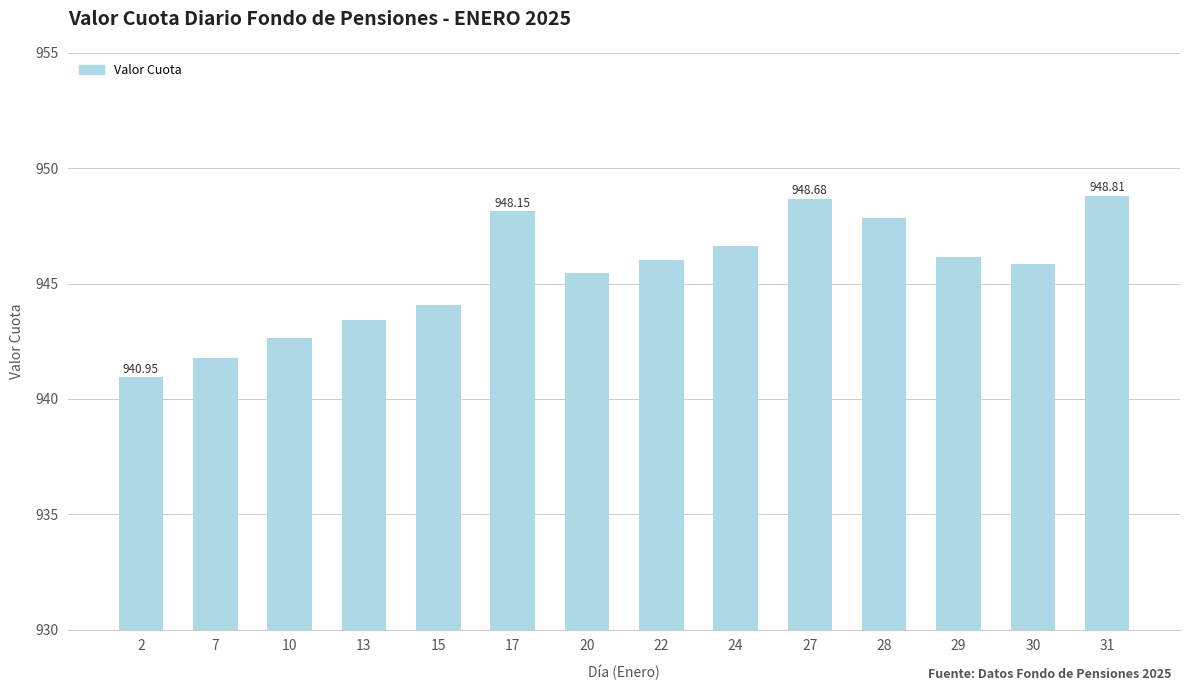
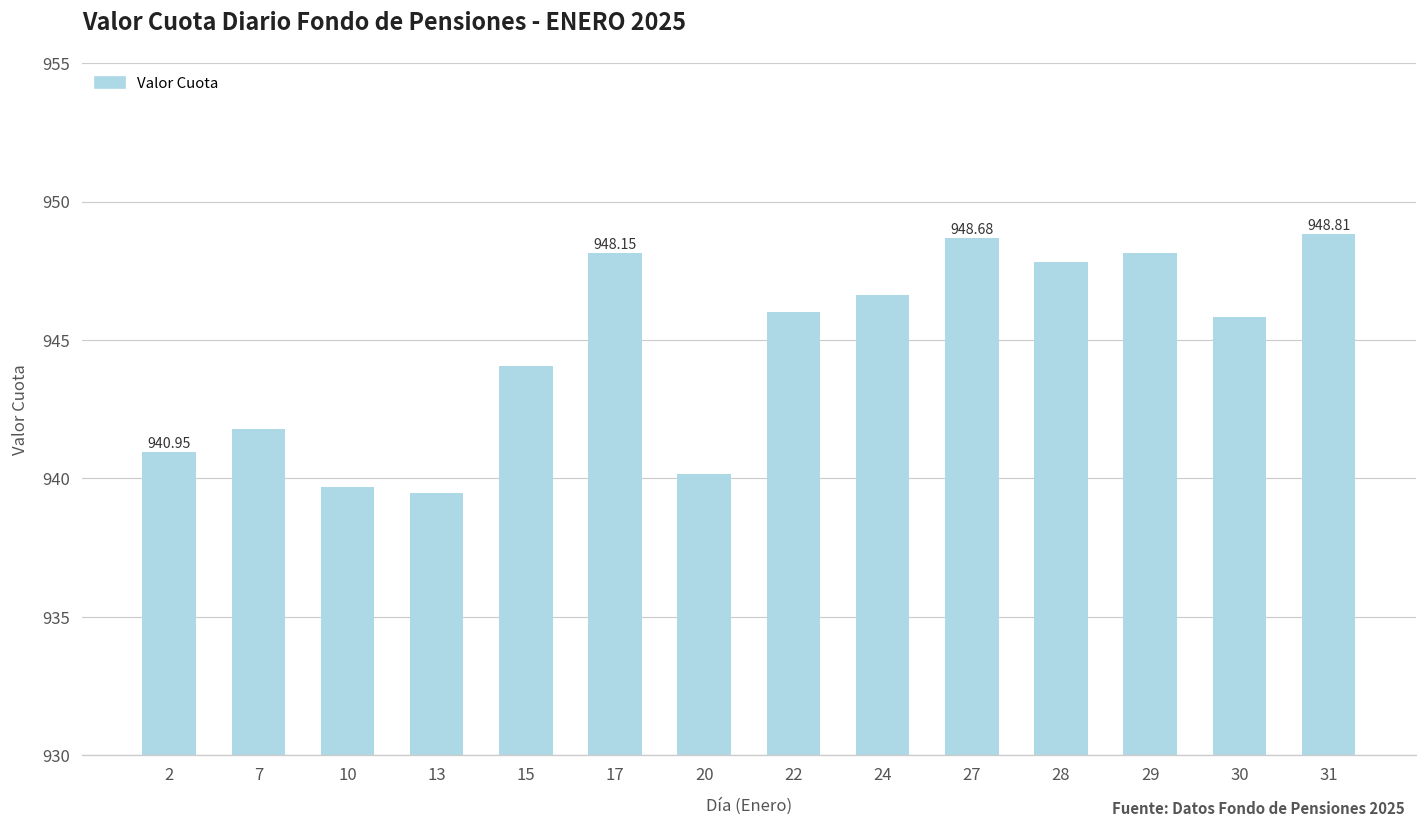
  {
    "7": 941.8,
-   "10": 942.7,
-   "13": 943.4,
+   "10": 939.7,
+   "13": 939.5,
    "15": 944.1,
-   "20": 945.5,
+   "20": 940.2,
    "22": 946.0,
    "24": 946.6,
    "28": 947.8,
-   "29": 946.2,
+   "29": 948.1,
    "30": 945.8
  }
